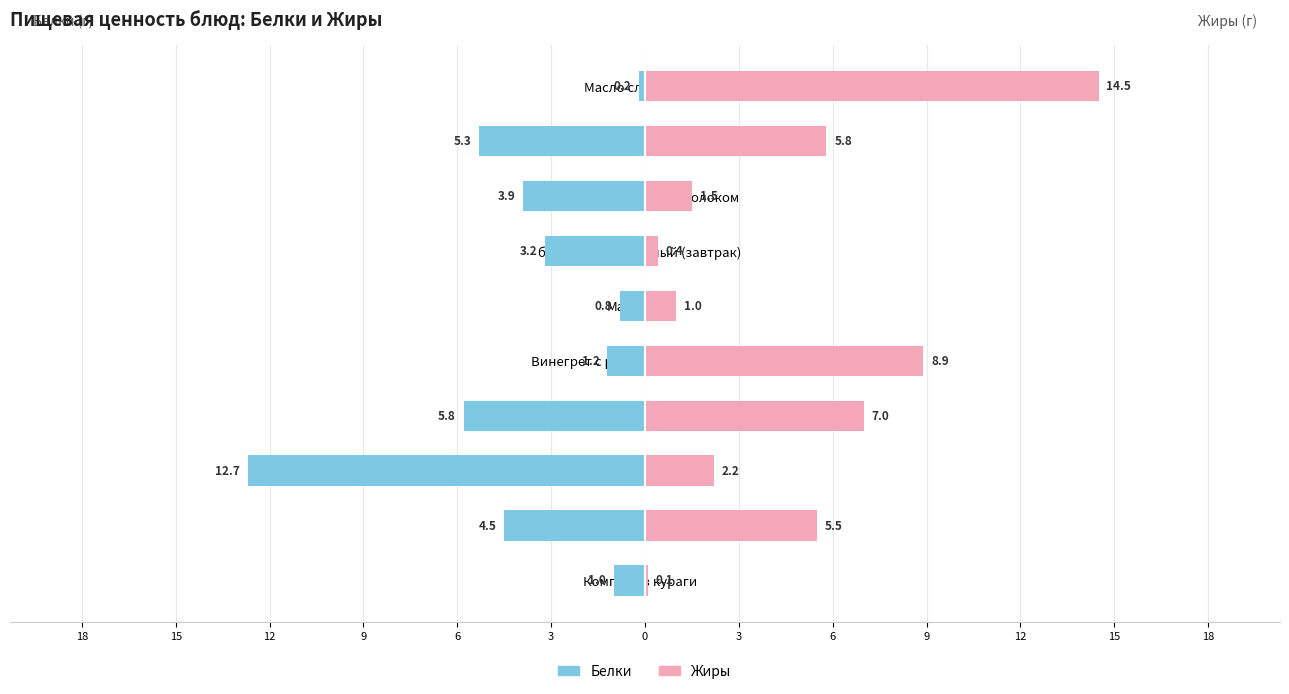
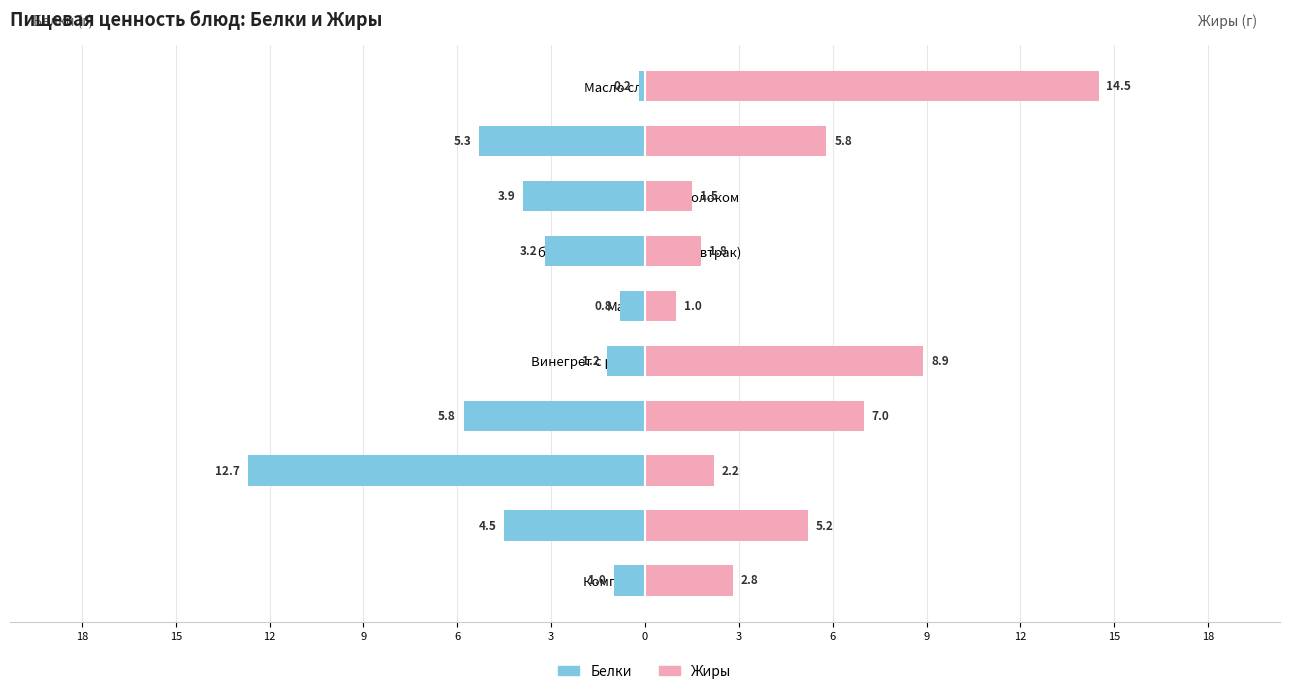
  {
    "Жиры": {
      "Масло сливочное": 14.5,
      "Каша жидкая молочная рисовая": 5.8,
      "Кофейный напиток с молоком": 1.5,
-     "батон йодированный (завтрак)": 0.4,
+     "батон йодированный (завтрак)": 1.8,
      "Мандарин": 1.0,
      "Винегрет с растительным маслом": 8.9,
      "Щи из свежей капусты со сметаной": 7.0,
      "Котлета рыбная": 2.2,
-     "Картофель отварной в молоке": 5.5,
-     "Компот из кураги": 0.1
+     "Картофель отварной в молоке": 5.2,
+     "Компот из кураги": 2.8
    }
  }
